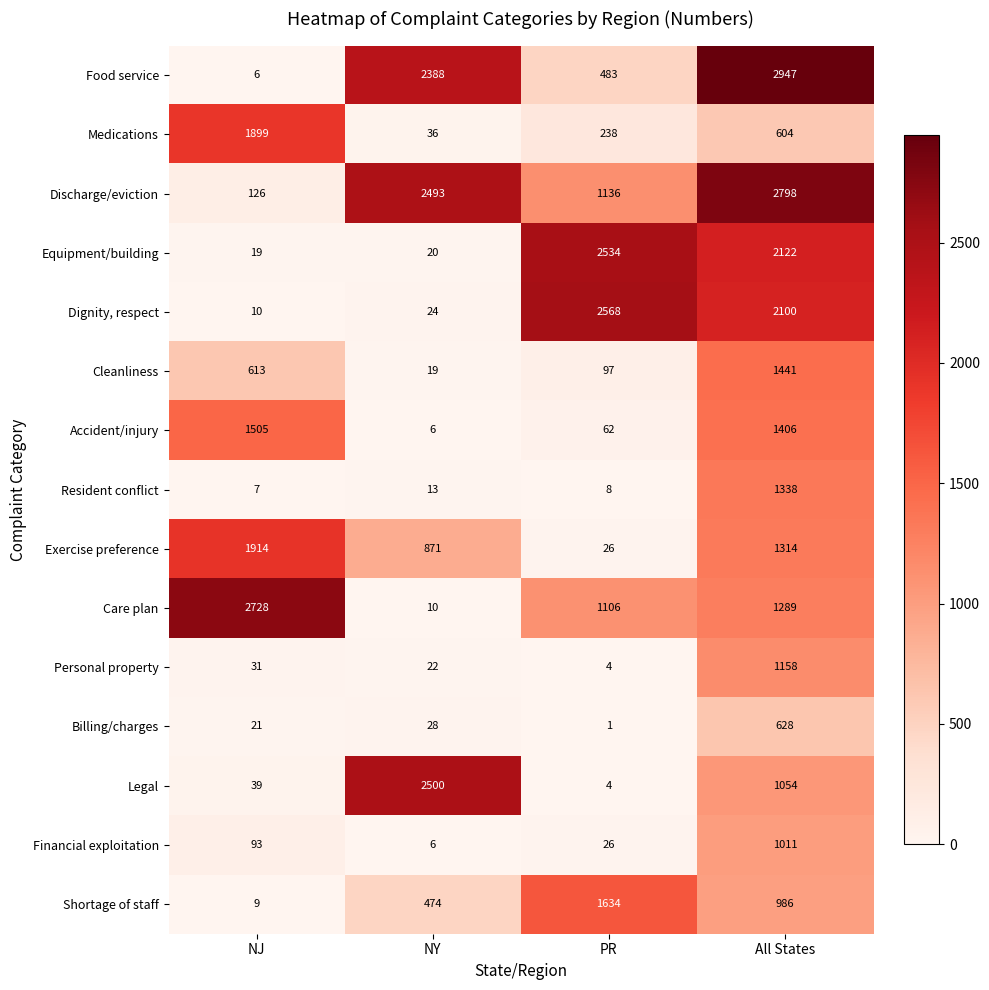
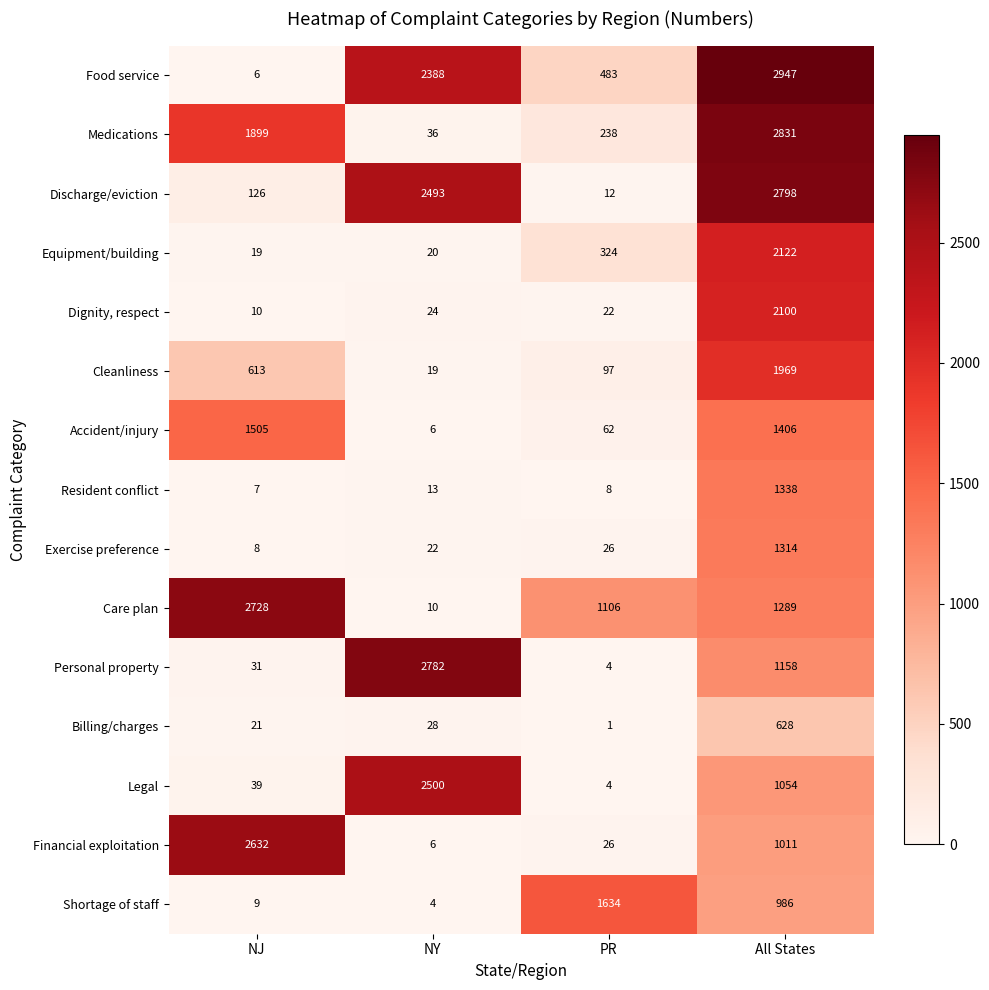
  {
    "Food service": {
      "NJ": 6,
      "NY": 2388,
      "PR": 483,
      "All States": 2947
    },
    "Medications": {
      "NJ": 1899,
      "NY": 36,
      "PR": 238,
-     "All States": 604
+     "All States": 2831
    },
    "Discharge/eviction": {
      "NJ": 126,
      "NY": 2493,
-     "PR": 1136,
+     "PR": 12,
      "All States": 2798
    },
    "Equipment/building": {
      "NJ": 19,
      "NY": 20,
-     "PR": 2534,
+     "PR": 324,
      "All States": 2122
    },
    "Dignity, respect": {
      "NJ": 10,
      "NY": 24,
-     "PR": 2568,
+     "PR": 22,
      "All States": 2100
    },
    "Cleanliness": {
      "NJ": 613,
      "NY": 19,
      "PR": 97,
-     "All States": 1441
+     "All States": 1969
    },
    "Accident/injury": {
      "NJ": 1505,
      "NY": 6,
      "PR": 62,
      "All States": 1406
    },
    "Resident conflict": {
      "NJ": 7,
      "NY": 13,
      "PR": 8,
      "All States": 1338
    },
    "Exercise preference": {
-     "NJ": 1914,
-     "NY": 871,
+     "NJ": 8,
+     "NY": 22,
      "PR": 26,
      "All States": 1314
    },
    "Care plan": {
      "NJ": 2728,
      "NY": 10,
      "PR": 1106,
      "All States": 1289
    },
    "Personal property": {
      "NJ": 31,
-     "NY": 22,
+     "NY": 2782,
      "PR": 4,
      "All States": 1158
    },
    "Billing/charges": {
      "NJ": 21,
      "NY": 28,
      "PR": 1,
      "All States": 628
    },
    "Legal": {
      "NJ": 39,
      "NY": 2500,
      "PR": 4,
      "All States": 1054
    },
    "Financial exploitation": {
-     "NJ": 93,
+     "NJ": 2632,
      "NY": 6,
      "PR": 26,
      "All States": 1011
    },
    "Shortage of staff": {
      "NJ": 9,
-     "NY": 474,
+     "NY": 4,
      "PR": 1634,
      "All States": 986
    }
  }
